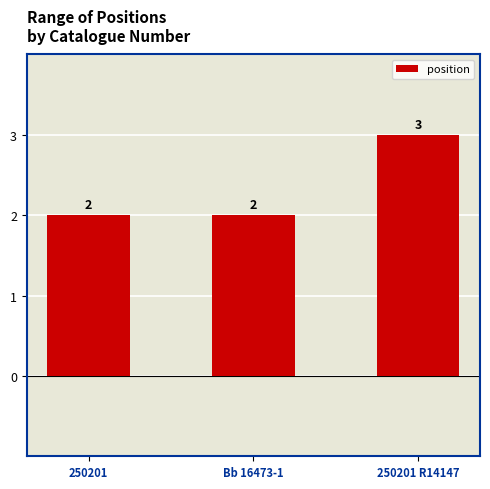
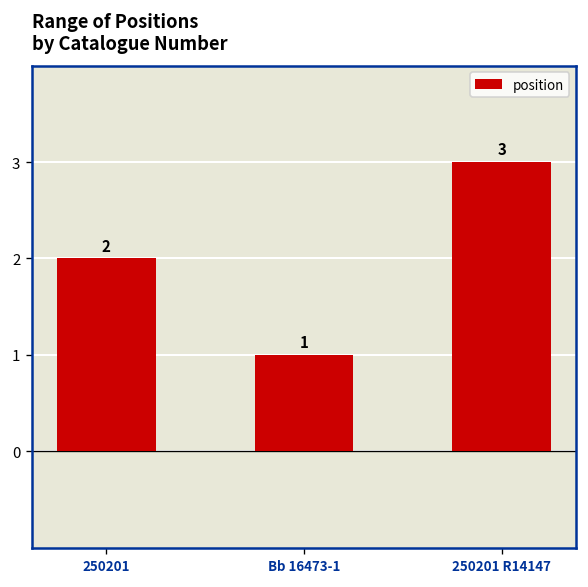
  {
    "250201": 2,
-   "Bb 16473-1": 2,
+   "Bb 16473-1": 1,
    "250201 R14147": 3
  }
